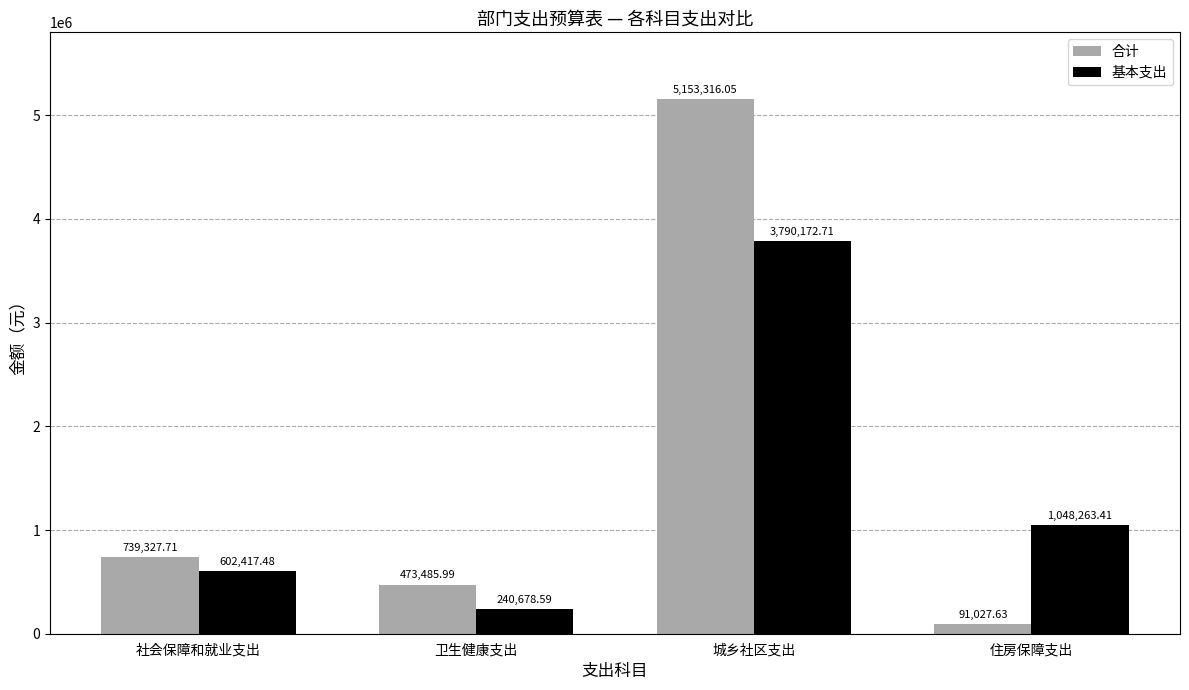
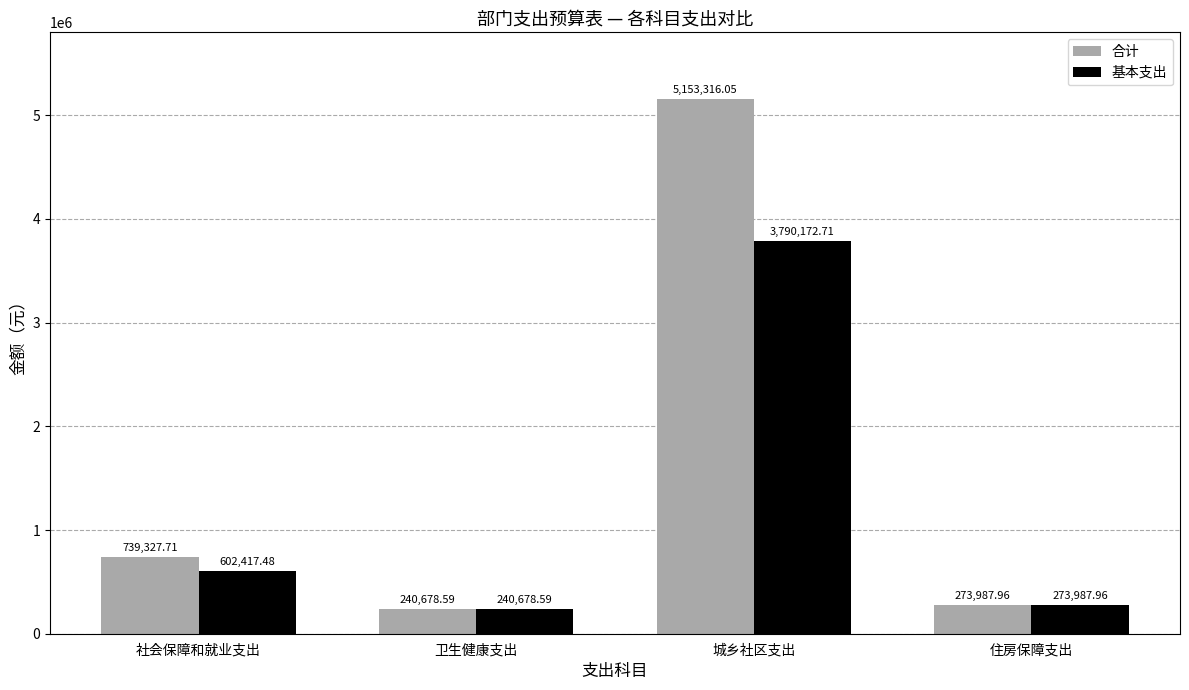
  {
    "合计": {
      "社会保障和就业支出": "739,327.71",
-     "卫生健康支出": "473,485.99",
+     "卫生健康支出": "240,678.59",
      "城乡社区支出": "5,153,316.05",
-     "住房保障支出": "91,027.63"
+     "住房保障支出": "273,987.96"
    },
    "基本支出": {
      "社会保障和就业支出": "602,417.48",
      "卫生健康支出": "240,678.59",
      "城乡社区支出": "3,790,172.71",
-     "住房保障支出": "1,048,263.41"
+     "住房保障支出": "273,987.96"
    }
  }
